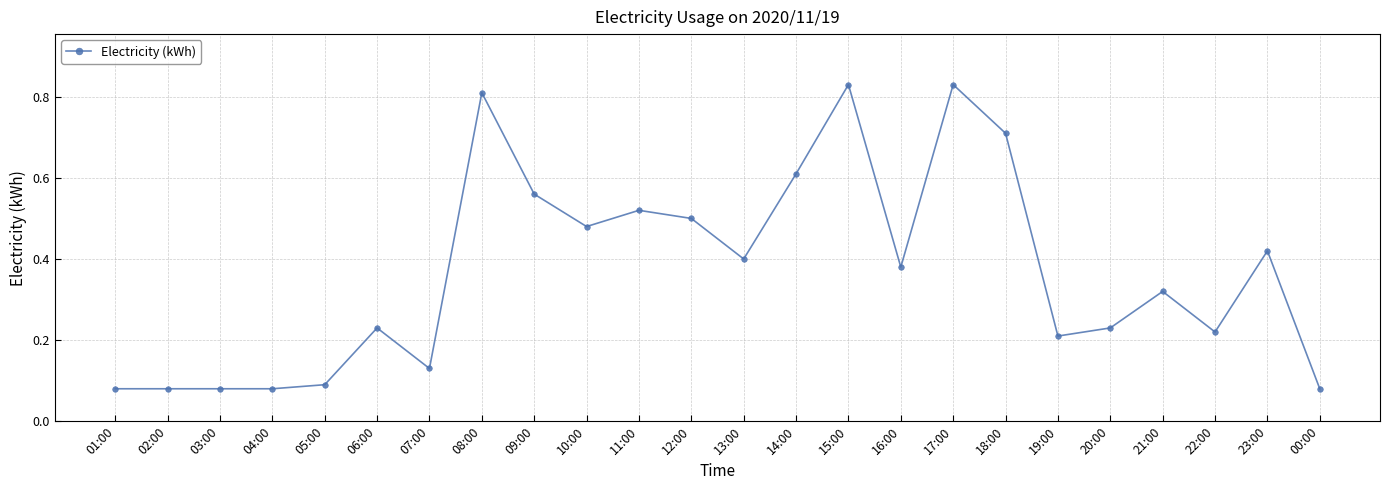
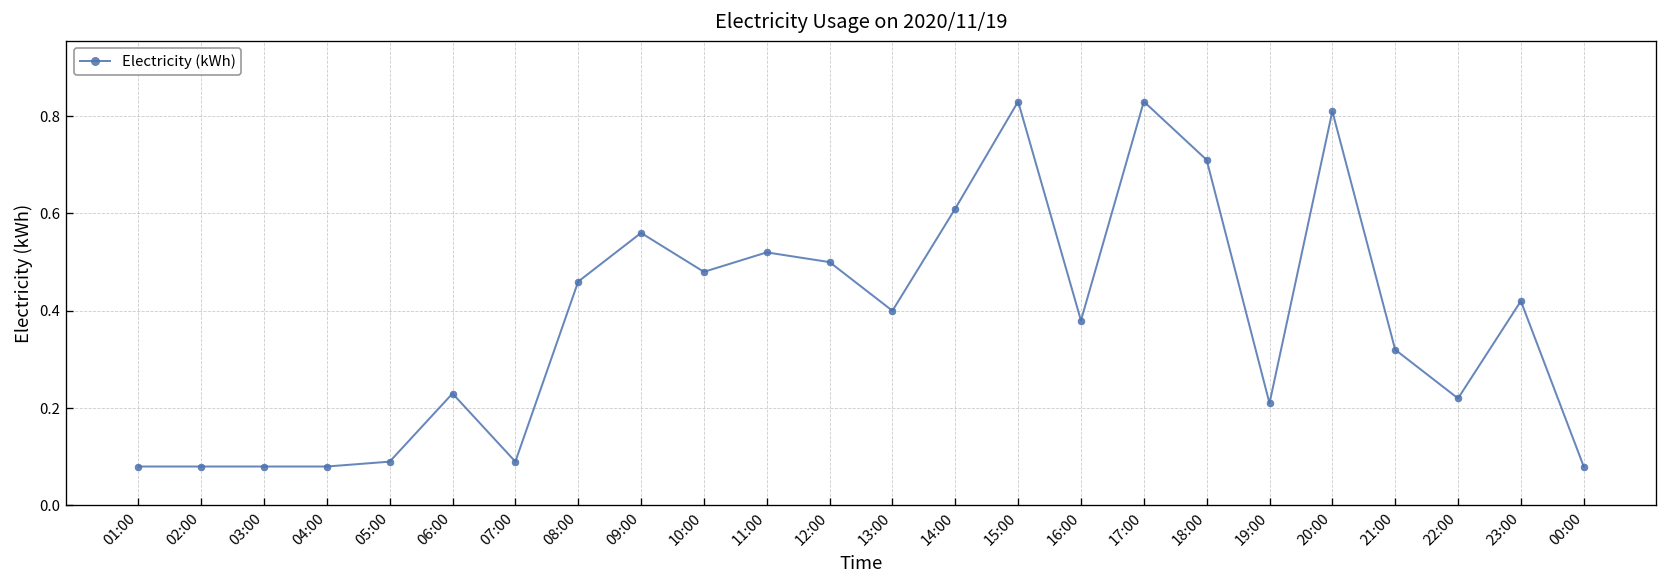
  {
    "01:00": 0.08,
    "02:00": 0.08,
    "03:00": 0.08,
    "04:00": 0.08,
    "05:00": 0.09,
    "06:00": 0.23,
-   "07:00": 0.13,
-   "08:00": 0.81,
+   "07:00": 0.09,
+   "08:00": 0.46,
    "09:00": 0.56,
    "10:00": 0.48,
    "11:00": 0.52,
    "12:00": 0.50,
    "13:00": 0.40,
    "14:00": 0.61,
    "15:00": 0.83,
    "16:00": 0.38,
    "17:00": 0.83,
    "18:00": 0.71,
    "19:00": 0.21,
-   "20:00": 0.23,
+   "20:00": 0.81,
    "21:00": 0.32,
    "22:00": 0.22,
    "23:00": 0.42,
    "00:00": 0.08
  }
